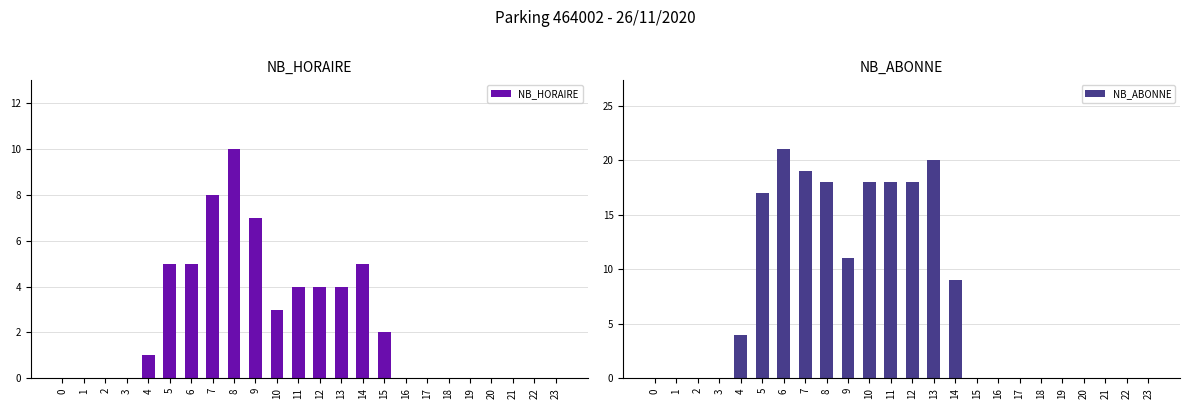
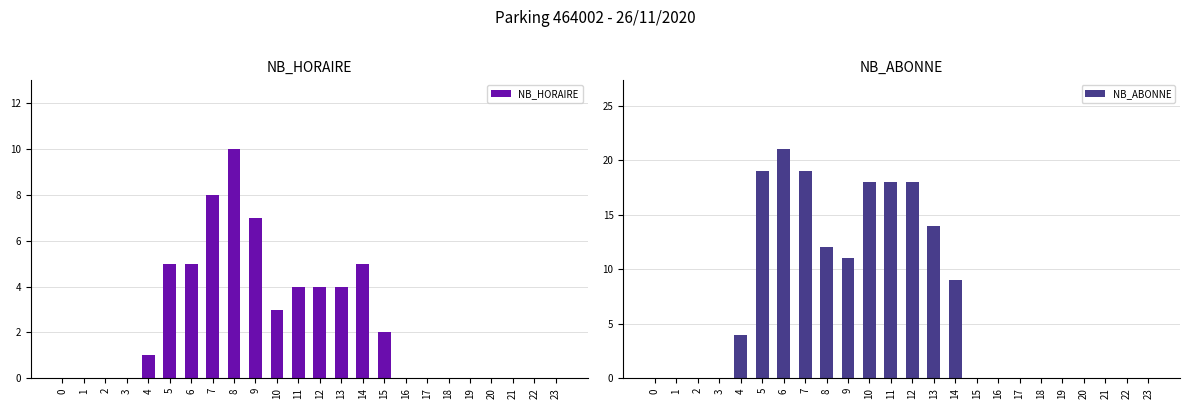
  {
    "NB_HORAIRE": {
      "0": 0.0,
      "1": 0.0,
      "2": 0.0,
      "3": 0.0,
      "4": 1.0,
      "5": 5.0,
      "6": 5.0,
      "7": 8.0,
      "8": 10.0,
      "9": 7.0,
      "10": 3.0,
      "11": 4.0,
      "12": 4.0,
      "13": 4.0,
      "14": 5.0,
      "15": 2.0,
      "16": 0.0,
      "17": 0.0,
      "18": 0.0,
      "19": 0.0,
      "20": 0.0,
      "21": 0.0,
      "22": 0.0,
      "23": 0.0
    },
    "NB_ABONNE": {
      "0": 0,
      "1": 0,
      "2": 0,
      "3": 0,
      "4": 4,
-     "5": 17,
+     "5": 19,
      "6": 21,
      "7": 19,
-     "8": 18,
+     "8": 12,
      "9": 11,
      "10": 18,
      "11": 18,
      "12": 18,
-     "13": 20,
+     "13": 14,
      "14": 9,
      "15": 0,
      "16": 0,
      "17": 0,
      "18": 0,
      "19": 0,
      "20": 0,
      "21": 0,
      "22": 0,
      "23": 0
    }
  }
